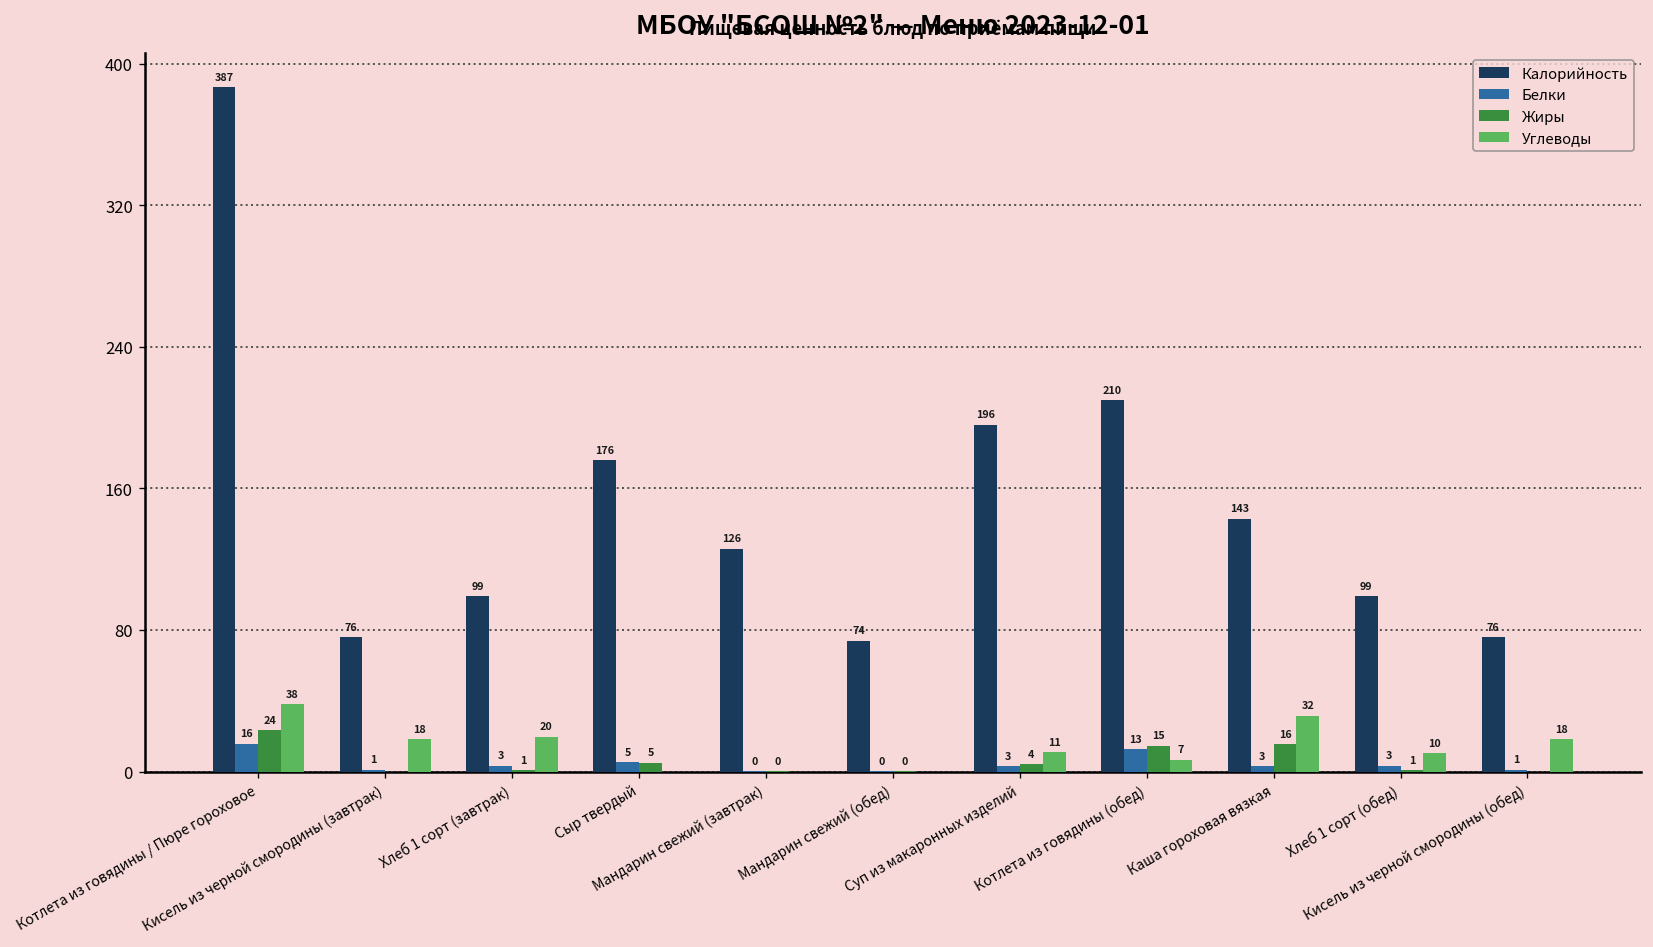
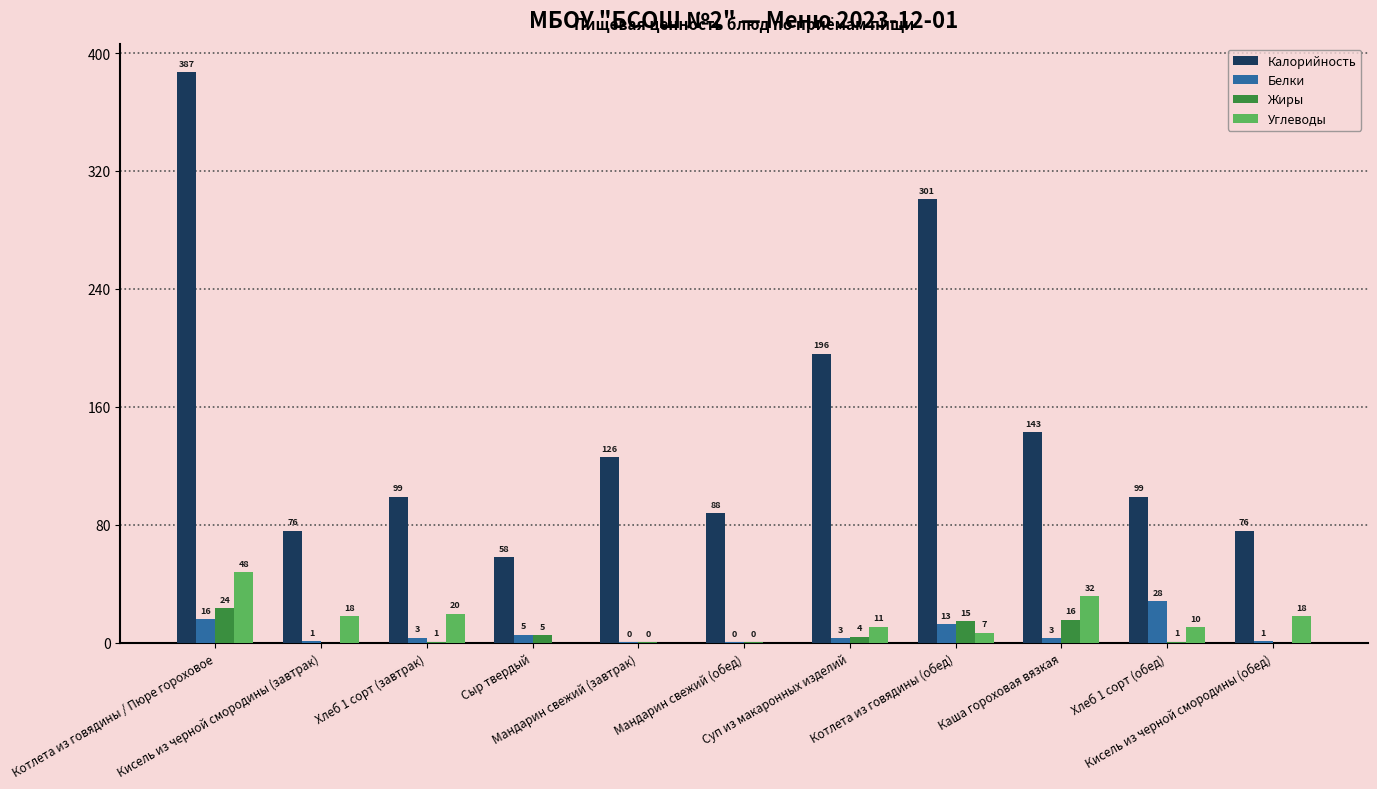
  {
    "Калорийность": {
      "Котлета из говядины / Пюре гороховое": 387,
      "Кисель из черной смородины (завтрак)": 76,
      "Хлеб 1 сорт (завтрак)": 99,
-     "Сыр твердый": 176,
+     "Сыр твердый": 58,
      "Мандарин свежий (завтрак)": 126,
-     "Мандарин свежий (обед)": 74,
+     "Мандарин свежий (обед)": 88,
      "Суп из макаронных изделий": 196,
-     "Котлета из говядины (обед)": 210,
+     "Котлета из говядины (обед)": 301,
      "Каша гороховая вязкая": 143,
      "Хлеб 1 сорт (обед)": 99,
      "Кисель из черной смородины (обед)": 76
    },
    "Белки": {
      "Котлета из говядины / Пюре гороховое": 16,
      "Кисель из черной смородины (завтрак)": 1,
      "Хлеб 1 сорт (завтрак)": 3,
      "Сыр твердый": 5,
      "Мандарин свежий (завтрак)": 0,
      "Мандарин свежий (обед)": 0,
      "Суп из макаронных изделий": 3,
      "Котлета из говядины (обед)": 13,
      "Каша гороховая вязкая": 3,
-     "Хлеб 1 сорт (обед)": 3,
+     "Хлеб 1 сорт (обед)": 28,
      "Кисель из черной смородины (обед)": 1
    },
    "Жиры": {
      "Котлета из говядины / Пюре гороховое": 24,
      "Хлеб 1 сорт (завтрак)": 1,
      "Сыр твердый": 5,
      "Мандарин свежий (завтрак)": 0,
      "Мандарин свежий (обед)": 0,
      "Суп из макаронных изделий": 4,
      "Котлета из говядины (обед)": 15,
      "Каша гороховая вязкая": 16,
      "Хлеб 1 сорт (обед)": 1
    },
    "Углеводы": {
-     "Котлета из говядины / Пюре гороховое": 38,
+     "Котлета из говядины / Пюре гороховое": 48,
      "Кисель из черной смородины (завтрак)": 18,
      "Хлеб 1 сорт (завтрак)": 20,
      "Суп из макаронных изделий": 11,
      "Котлета из говядины (обед)": 7,
      "Каша гороховая вязкая": 32,
      "Хлеб 1 сорт (обед)": 10,
      "Кисель из черной смородины (обед)": 18
    }
  }
